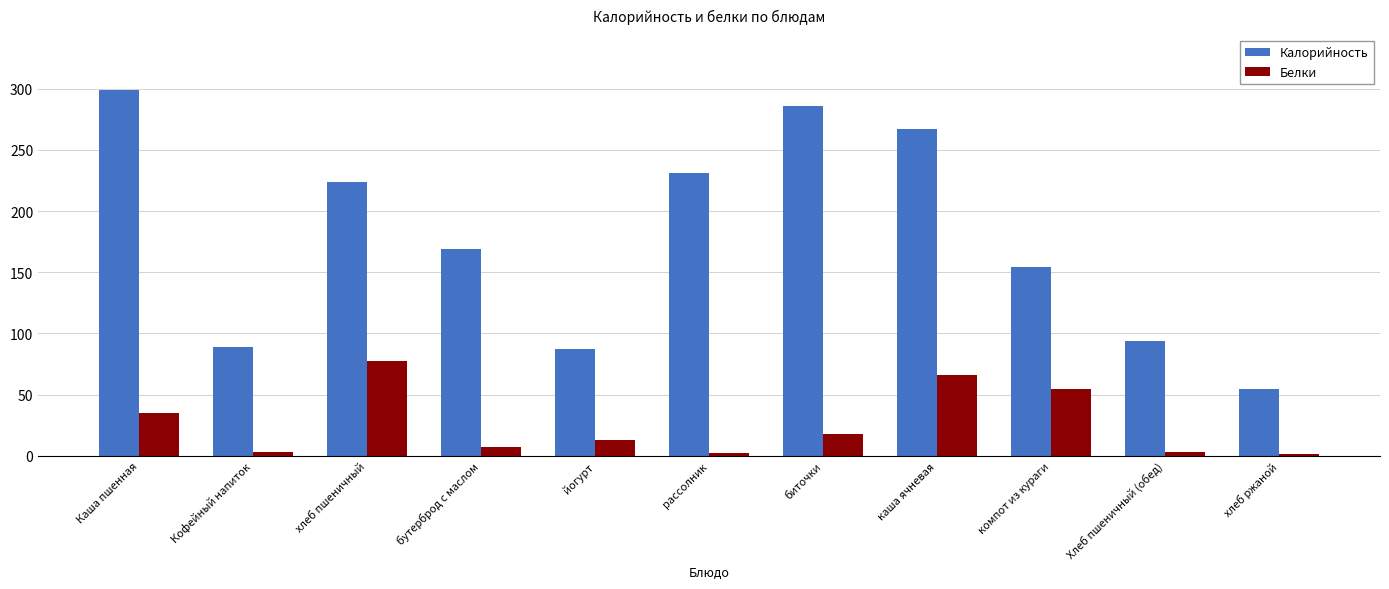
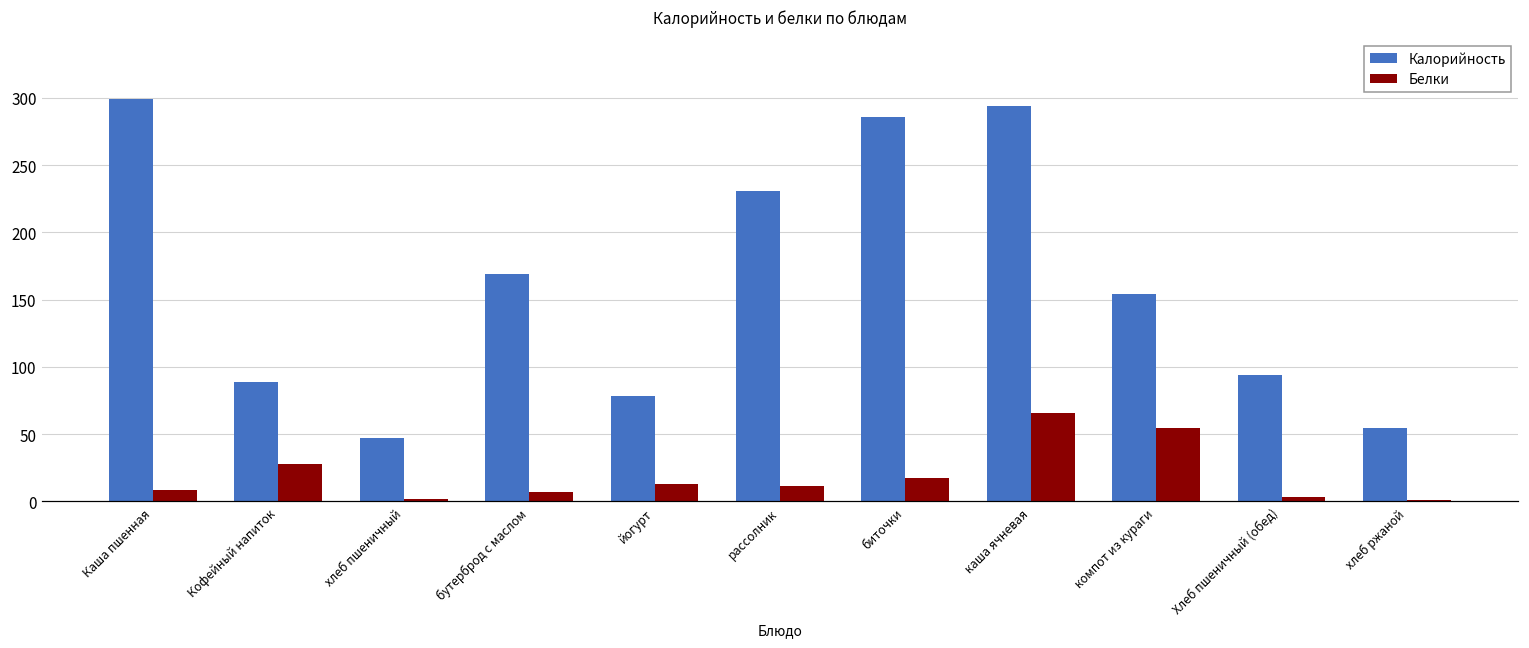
  {
    "Калорийность": {
      "Каша пшенная": 299,
      "Кофейный напиток": 89,
-     "хлеб пшеничный": 224,
+     "хлеб пшеничный": 47,
      "бутерброд с маслом": 169,
-     "йогурт": 87,
+     "йогурт": 78,
      "рассолник": 231,
      "биточки": 286,
-     "каша ячневая": 267,
+     "каша ячневая": 294,
      "компот из кураги": 154,
      "Хлеб пшеничный (обед)": 94,
      "хлеб ржаной": 55
    },
    "Белки": {
-     "Каша пшенная": 35,
-     "Кофейный напиток": 3,
-     "хлеб пшеничный": 78,
+     "Каша пшенная": 9,
+     "Кофейный напиток": 28,
+     "хлеб пшеничный": 2,
      "бутерброд с маслом": 7,
      "йогурт": 13,
-     "рассолник": 2,
+     "рассолник": 12,
      "биточки": 18,
      "каша ячневая": 66,
      "компот из кураги": 54,
      "Хлеб пшеничный (обед)": 3
    }
  }
